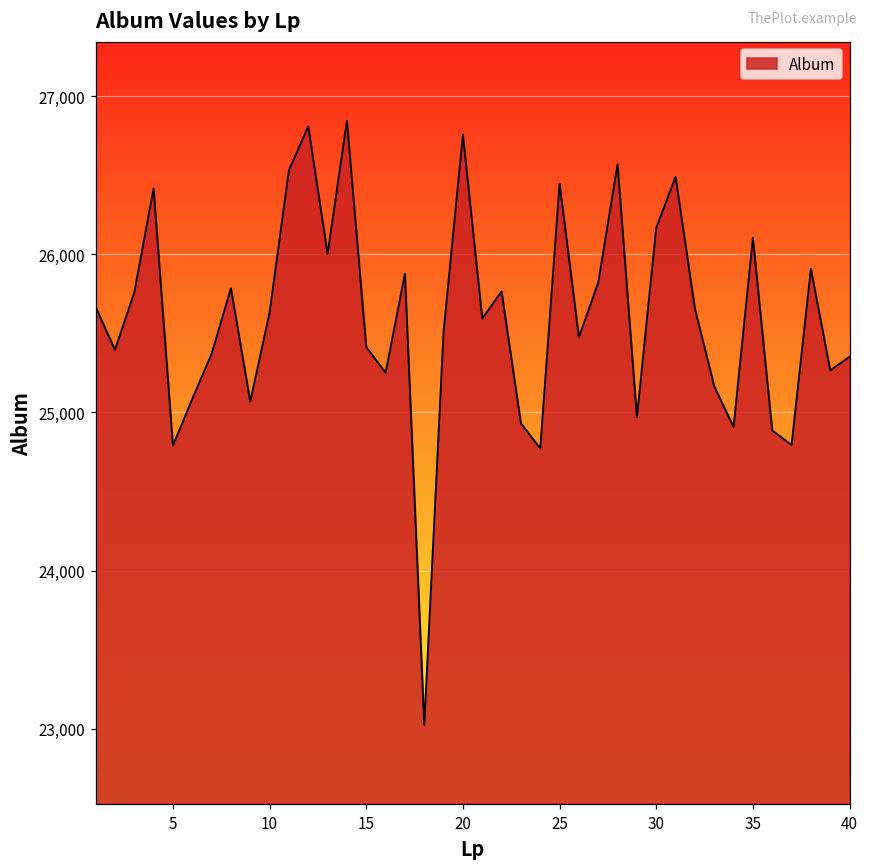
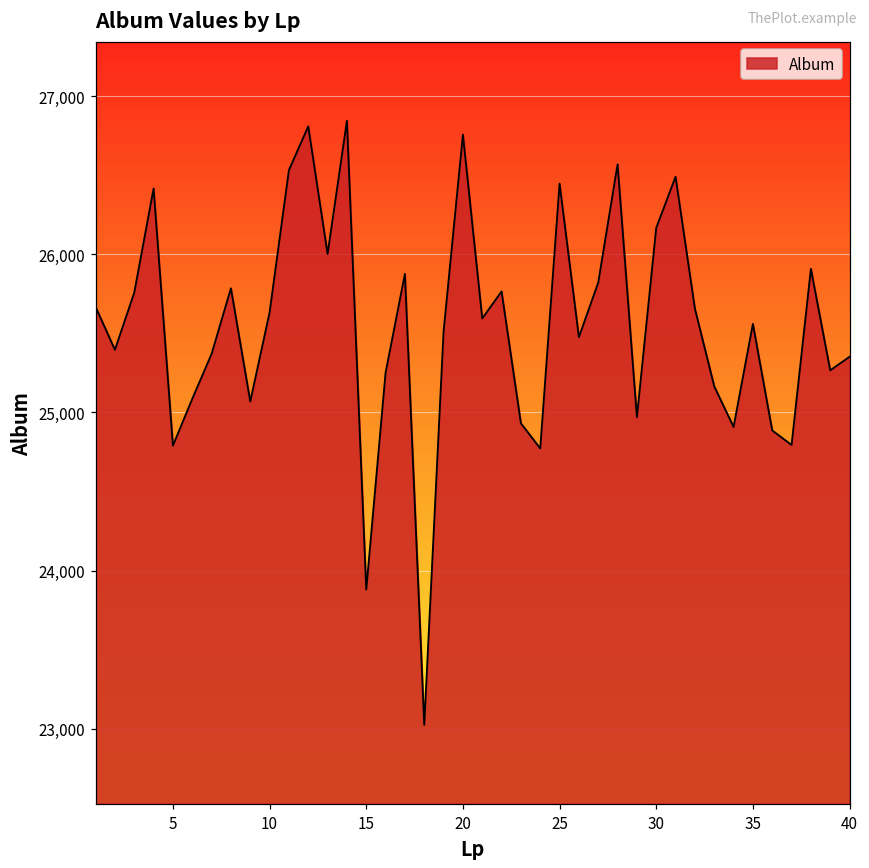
  {
    "5": "24,790",
    "10": "25,630",
-   "15": "25,410",
+   "15": "23,880",
    "20": "26,760",
    "25": "26,450",
    "30": "26,170",
-   "35": "26,100",
+   "35": "25,560",
    "40": "25,350"
  }
